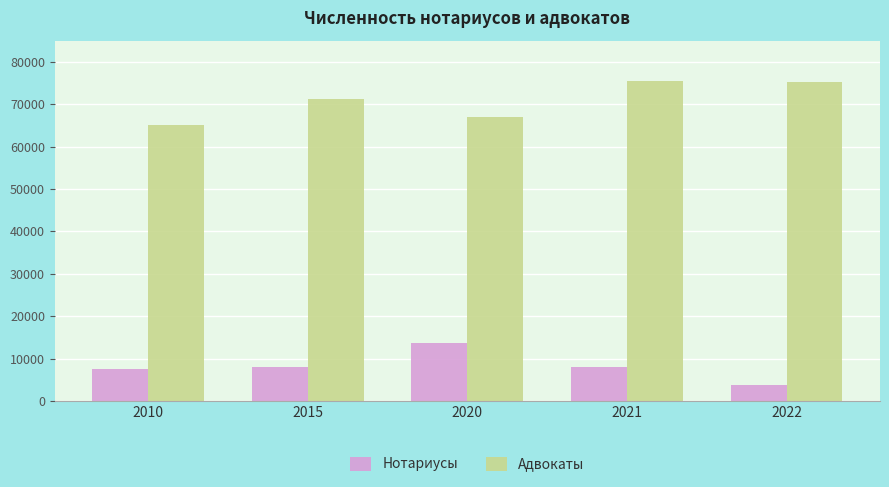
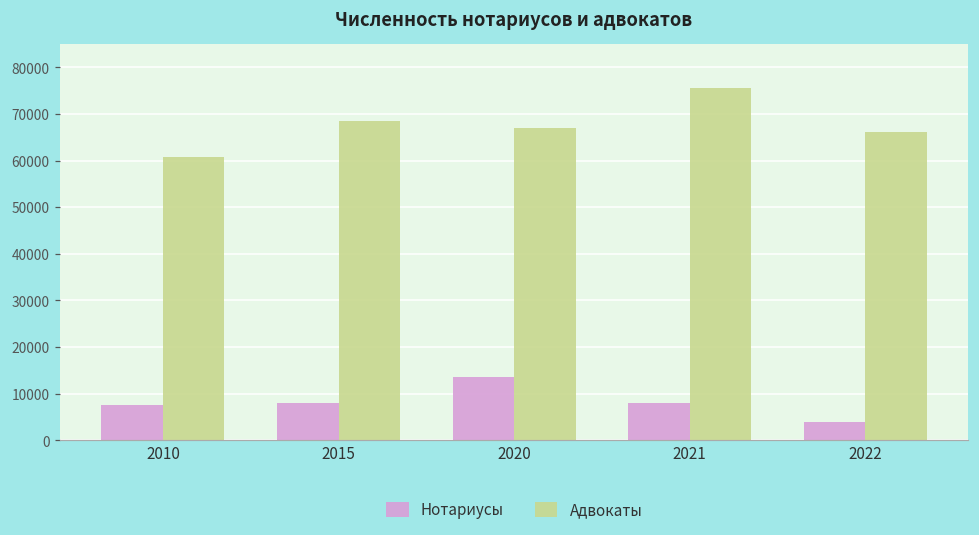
  {
    "Нотариусы": {
      "2010": 8000,
      "2015": 8000,
      "2020": 14000,
      "2021": 8000,
      "2022": 4000
    },
    "Адвокаты": {
-     "2010": 65000,
-     "2015": 71000,
+     "2010": 61000,
+     "2015": 69000,
      "2020": 67000,
      "2021": 76000,
-     "2022": 75000
+     "2022": 66000
    }
  }
